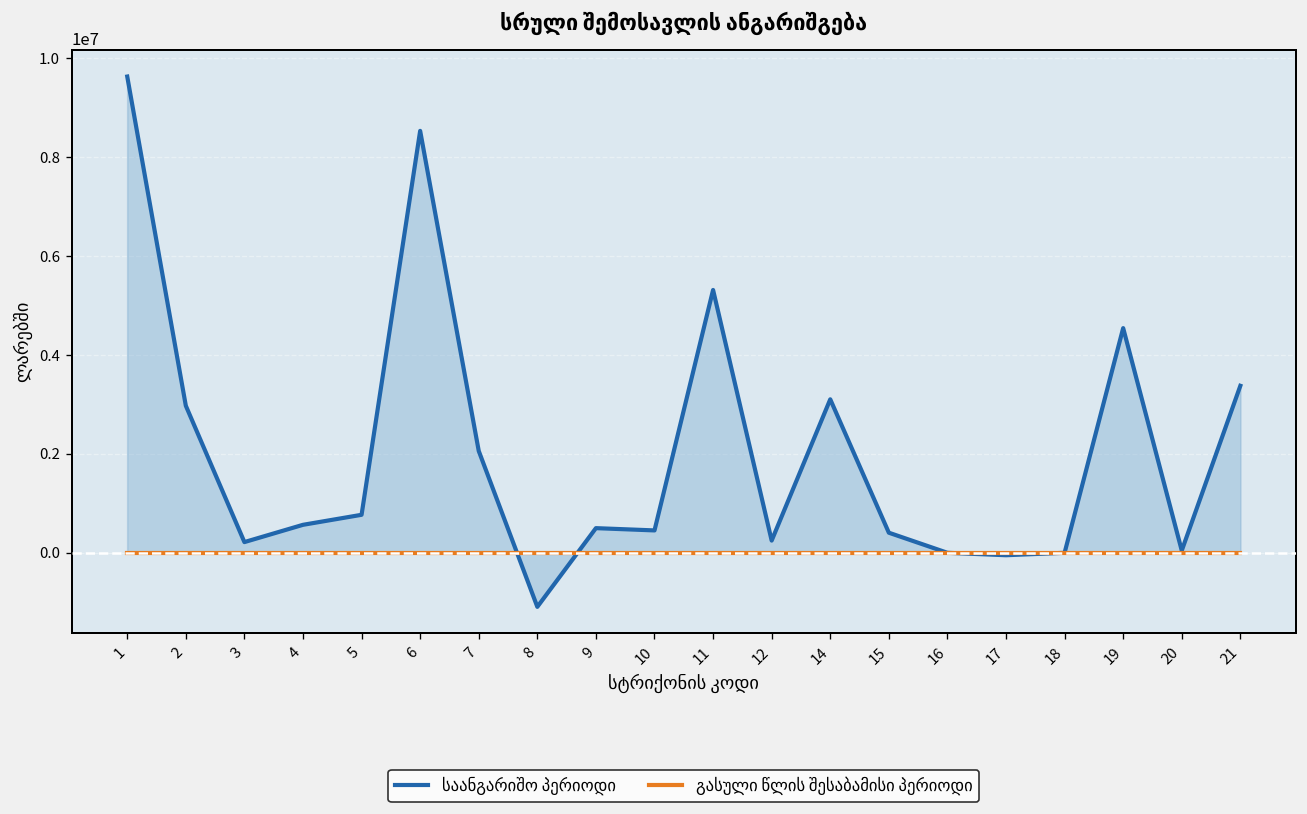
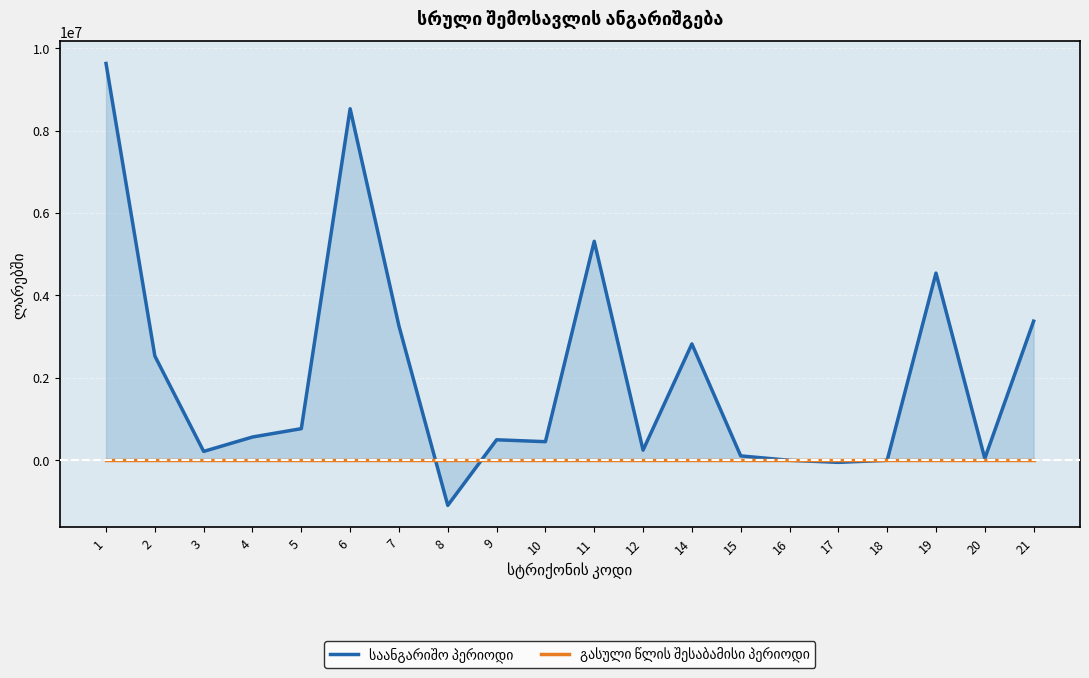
  {
    "საანგარიშო პერიოდი": {
-     "2": 3000000,
-     "7": 2100000,
+     "2": 2500000,
+     "7": 3300000,
      "8": -1100000,
-     "14": 3100000,
-     "15": 400000
+     "14": 2800000,
+     "15": 100000
    },
    "გასული წლის შესაბამისი პერიოდი": {
      "1": 0,
      "2": 0,
      "3": 0,
      "4": 0,
      "5": 0,
      "6": 0,
      "7": 0,
      "9": 0,
      "10": 0,
      "11": 0,
      "12": 0,
      "14": 0,
      "15": 0,
      "19": 0,
      "21": 0
    }
  }
